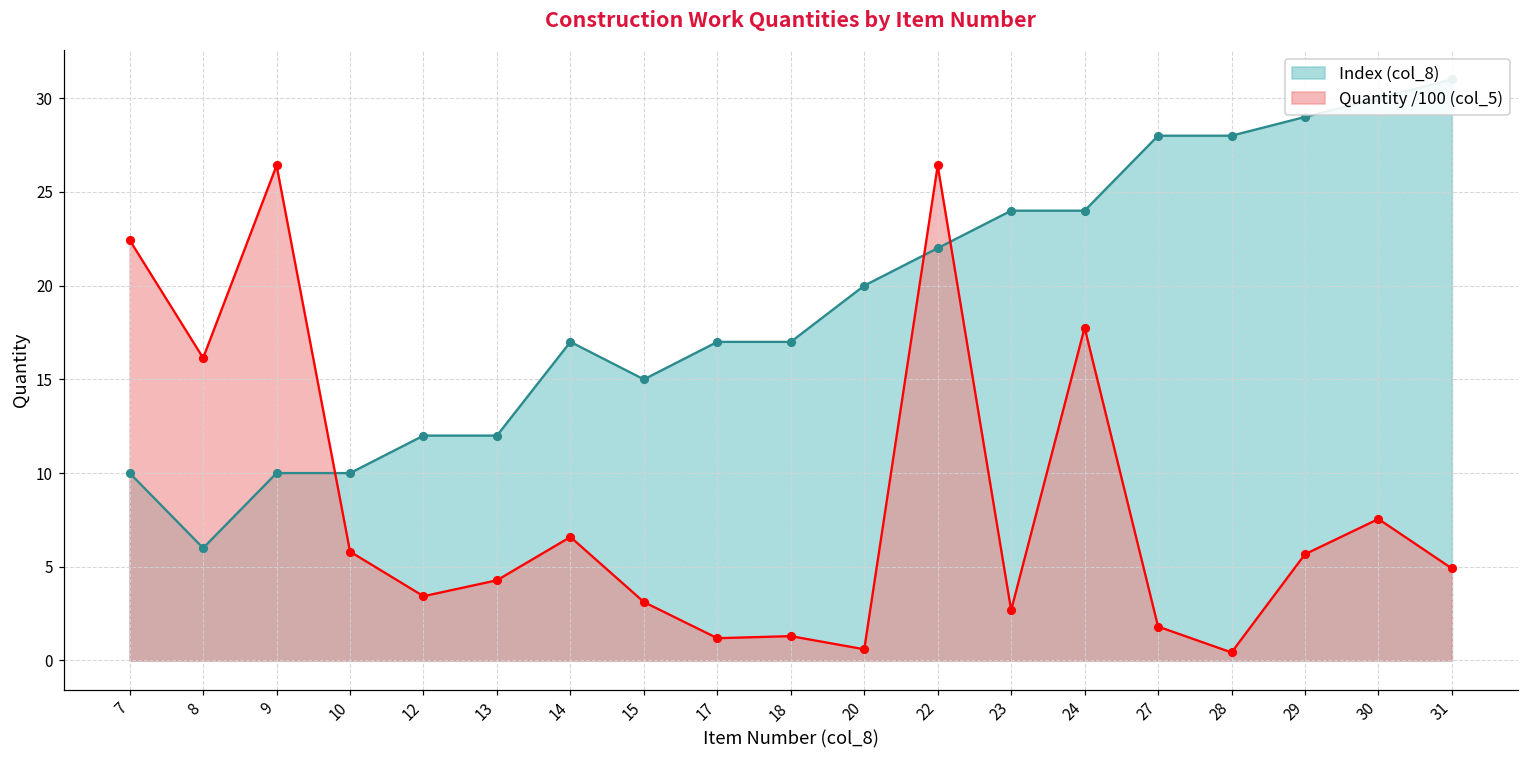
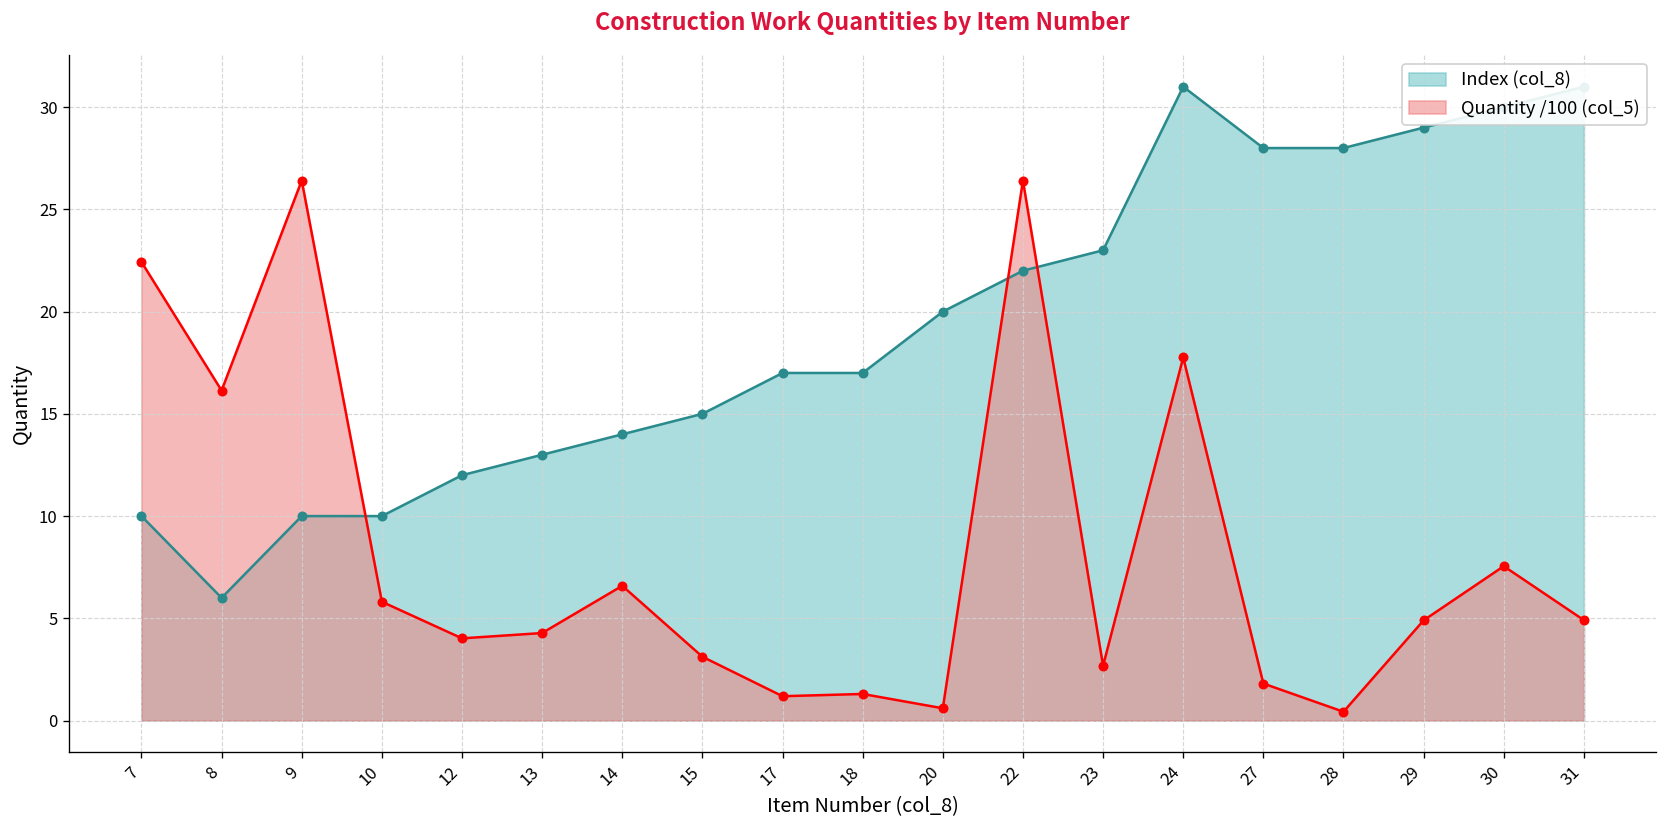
  {
    "Index (col_8)": {
      "7": 10,
      "8": 6,
      "9": 10,
      "10": 10,
      "12": 12,
-     "13": 12,
-     "14": 17,
+     "13": 13,
+     "14": 14,
      "15": 15,
      "17": 17,
      "18": 17,
      "20": 20,
      "22": 22,
-     "23": 24,
-     "24": 24,
+     "23": 23,
+     "24": 31,
      "27": 28,
      "28": 28
    },
    "Quantity /100 (col_5)": {
      "7": 22.4,
      "8": 16.1,
      "9": 26.4,
      "10": 5.8,
-     "12": 3.4,
+     "12": 4.0,
      "13": 4.3,
      "14": 6.6,
      "15": 3.1,
      "17": 1.2,
      "18": 1.3,
      "20": 0.6,
      "22": 26.4,
      "23": 2.7,
      "24": 17.8,
      "27": 1.8,
      "28": 0.4,
-     "29": 5.7,
+     "29": 4.9,
      "30": 7.6,
      "31": 4.9
    }
  }
